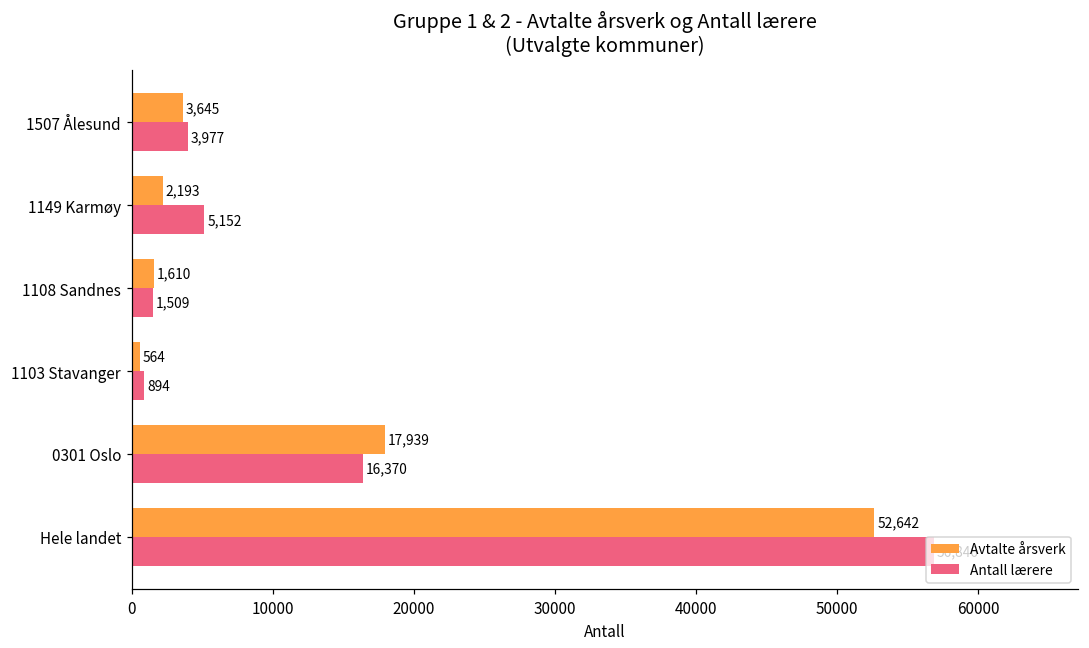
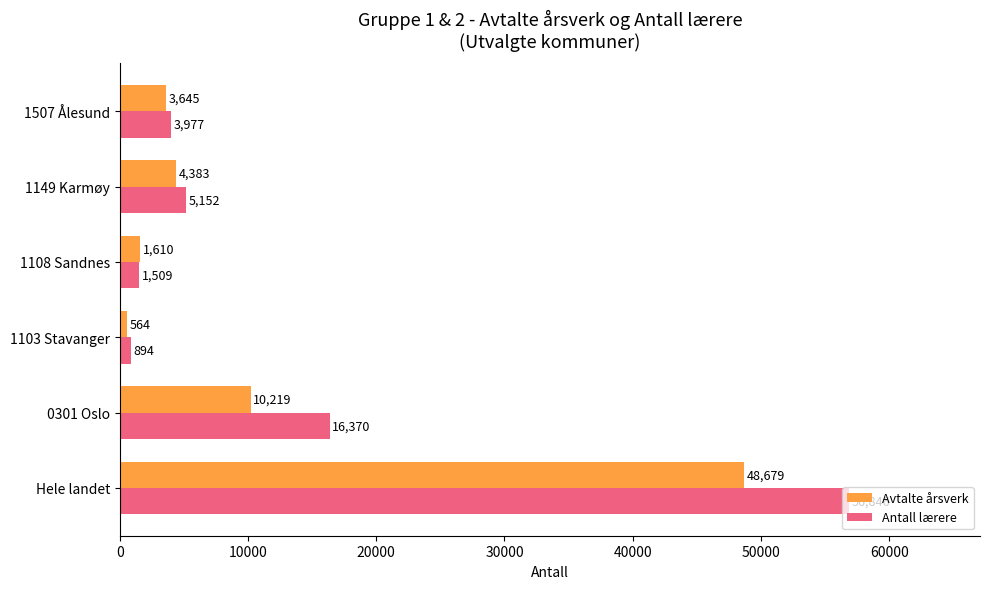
  {
    "Avtalte årsverk": {
      "1507 Ålesund": "3,645",
-     "1149 Karmøy": "2,193",
+     "1149 Karmøy": "4,383",
      "1108 Sandnes": "1,610",
      "1103 Stavanger": "564",
-     "0301 Oslo": "17,939",
-     "Hele landet": "52,642"
+     "0301 Oslo": "10,219",
+     "Hele landet": "48,679"
    },
    "Antall lærere": {
      "1507 Ålesund": "3,977",
      "1149 Karmøy": "5,152",
      "1108 Sandnes": "1,509",
      "1103 Stavanger": "894",
      "0301 Oslo": "16,370"
    }
  }
